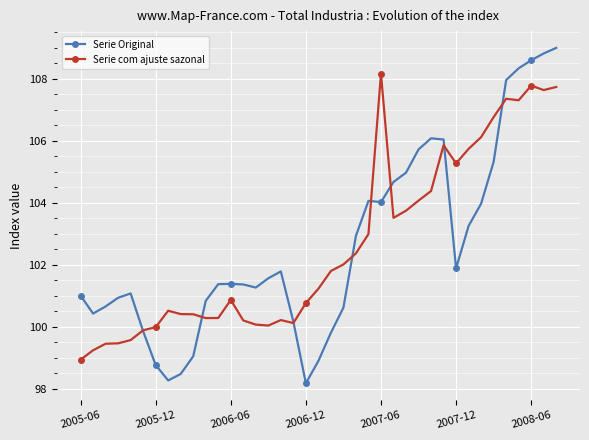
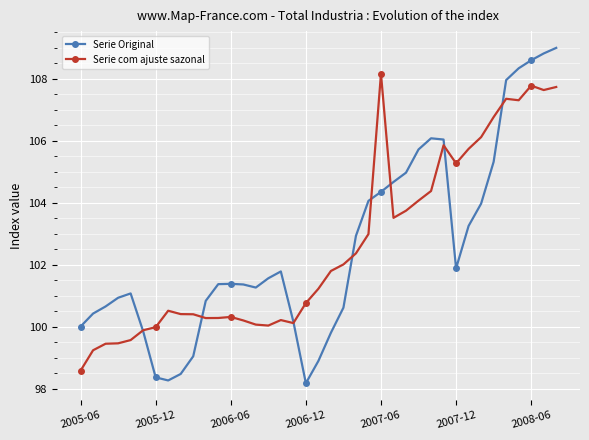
  {
    "Serie Original": {
-     "2005-06": 101,
-     "2005-12": 98.8,
+     "2005-06": 100,
+     "2005-12": 98.4,
      "2006-06": 101.4,
      "2006-12": 98.2,
-     "2007-06": 104.0,
+     "2007-06": 104.4,
      "2007-12": 101.9,
      "2008-06": 108.6
    },
    "Serie com ajuste sazonal": {
-     "2005-06": 98.9,
+     "2005-06": 98.6,
      "2005-12": 100.0,
-     "2006-06": 100.9,
+     "2006-06": 100.3,
      "2006-12": 100.8,
      "2007-06": 108.2,
      "2007-12": 105.3,
      "2008-06": 107.8
    }
  }
